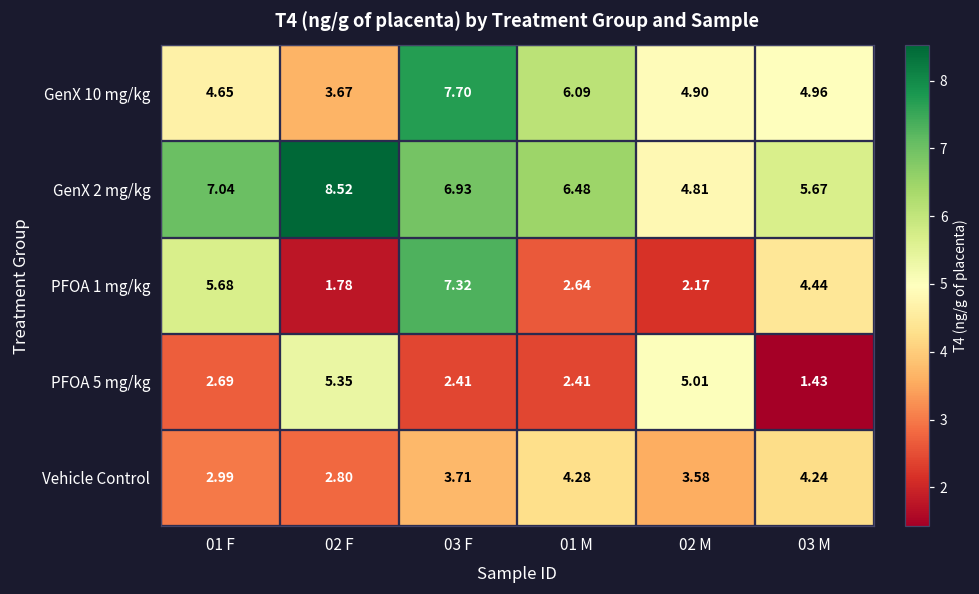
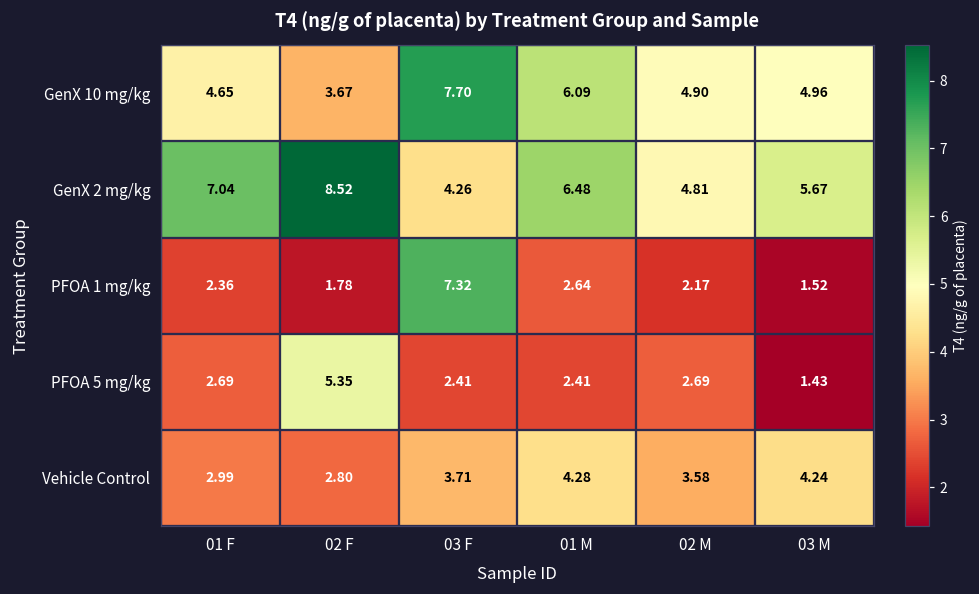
  {
    "GenX 10 mg/kg": {
      "01 F": 4.65,
      "02 F": 3.67,
      "03 F": 7.70,
      "01 M": 6.09,
      "02 M": 4.90,
      "03 M": 4.96
    },
    "GenX 2 mg/kg": {
      "01 F": 7.04,
      "02 F": 8.52,
-     "03 F": 6.93,
+     "03 F": 4.26,
      "01 M": 6.48,
      "02 M": 4.81,
      "03 M": 5.67
    },
    "PFOA 1 mg/kg": {
-     "01 F": 5.68,
+     "01 F": 2.36,
      "02 F": 1.78,
      "03 F": 7.32,
      "01 M": 2.64,
      "02 M": 2.17,
-     "03 M": 4.44
+     "03 M": 1.52
    },
    "PFOA 5 mg/kg": {
      "01 F": 2.69,
      "02 F": 5.35,
      "03 F": 2.41,
      "01 M": 2.41,
-     "02 M": 5.01,
+     "02 M": 2.69,
      "03 M": 1.43
    },
    "Vehicle Control": {
      "01 F": 2.99,
      "02 F": 2.80,
      "03 F": 3.71,
      "01 M": 4.28,
      "02 M": 3.58,
      "03 M": 4.24
    }
  }
